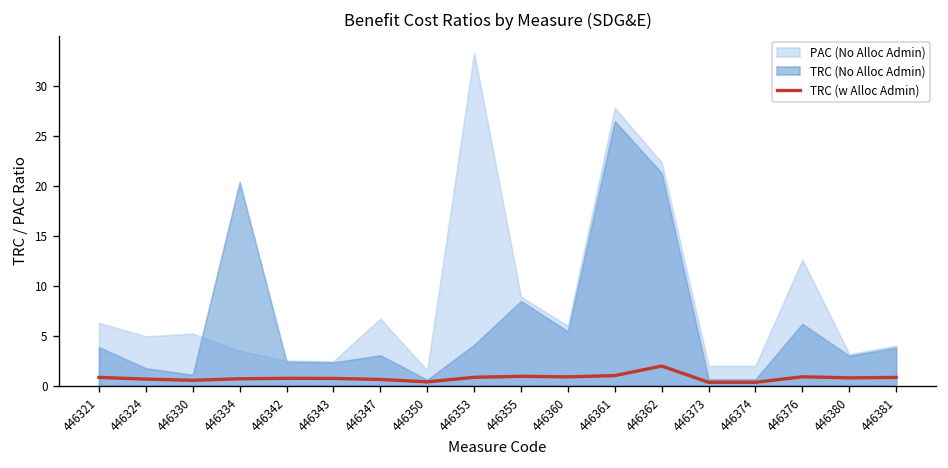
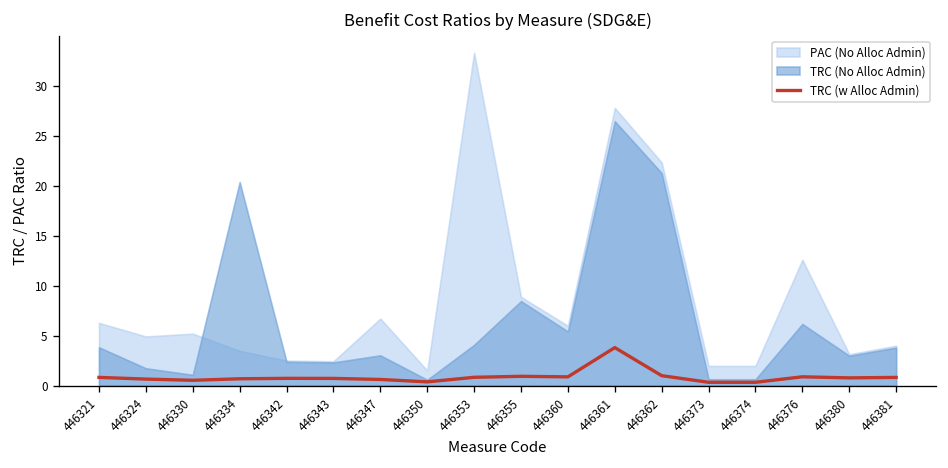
  {
    "TRC (w Alloc Admin)": {
      "446321": 1,
      "446324": 1,
      "446330": 1,
      "446334": 1,
      "446342": 1,
      "446343": 1,
      "446347": 1,
      "446353": 1,
      "446355": 1,
      "446360": 1,
-     "446361": 1,
-     "446362": 2,
+     "446361": 4,
+     "446362": 1,
      "446376": 1,
      "446380": 1,
      "446381": 1
    },
    "PAC (No Alloc Admin)": {
      "446321": 6,
      "446324": 5,
      "446330": 5,
      "446334": 3,
      "446347": 7,
      "446350": 2,
      "446353": 33,
      "446355": 9,
      "446360": 6,
      "446361": 28,
      "446362": 22,
      "446373": 2,
      "446374": 2,
      "446376": 13
    },
    "TRC (No Alloc Admin)": {
      "446321": 4,
      "446324": 2,
      "446330": 1,
      "446334": 20,
      "446347": 3,
      "446353": 4,
      "446355": 8,
      "446360": 5,
      "446361": 26,
      "446362": 21,
      "446376": 6
    }
  }
